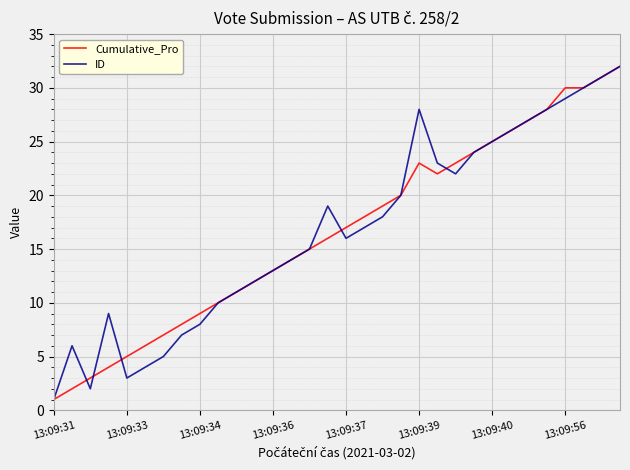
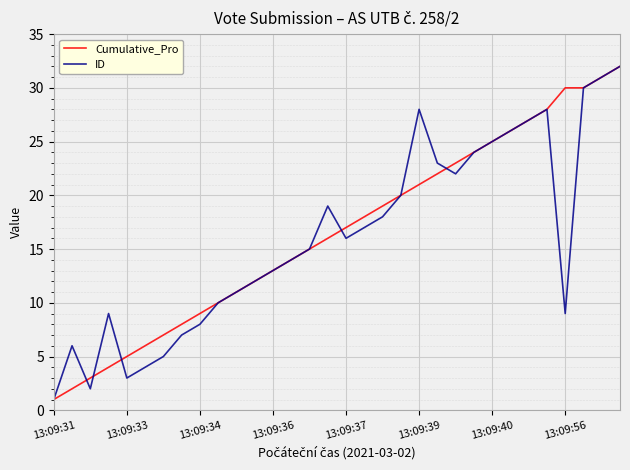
  {
    "Cumulative_Pro": {
-     "13:09:39": 23,
+     "13:09:39": 21,
      "13:09:56": 30
    },
    "ID": {
      "13:09:39": 28,
-     "13:09:56": 29
+     "13:09:56": 9
    }
  }
